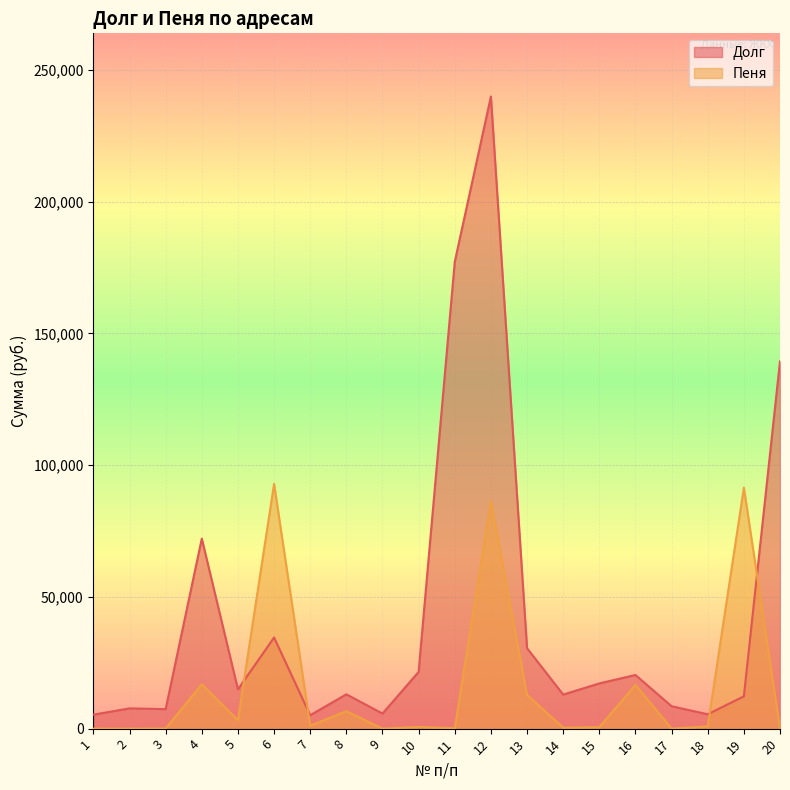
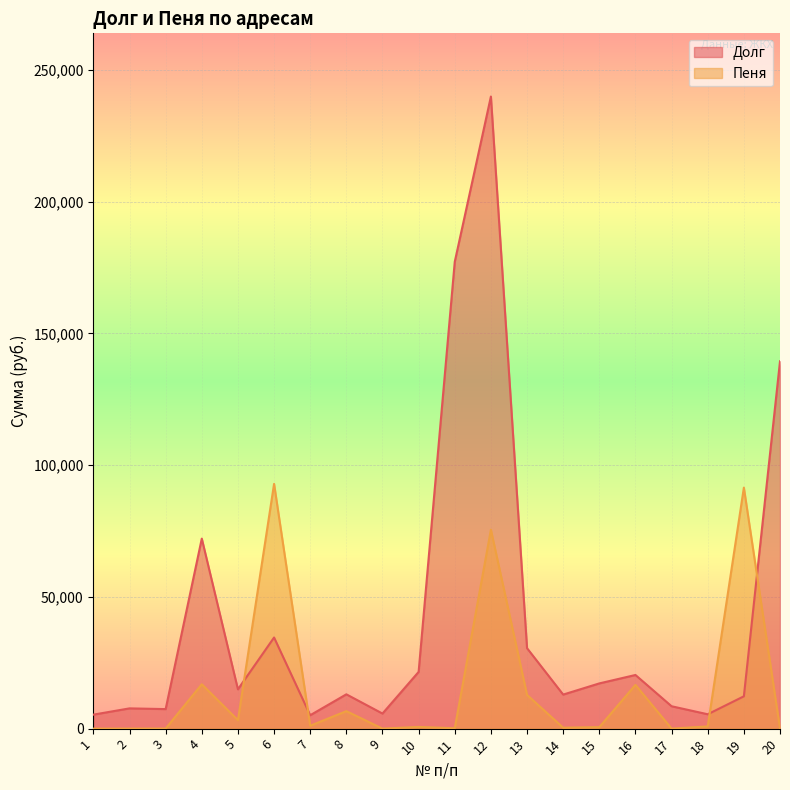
  {
    "Долг": {
      "1": "5,000",
      "2": "8,000",
      "3": "7,000",
      "4": "72,000",
      "5": "15,000",
      "6": "35,000",
      "7": "5,000",
      "8": "13,000",
      "9": "6,000",
      "10": "22,000",
      "11": "177,000",
      "12": "240,000",
      "13": "31,000",
      "14": "13,000",
      "15": "17,000",
      "16": "20,000",
      "17": "8,000",
      "18": "5,000",
      "19": "12,000",
      "20": "139,000"
    },
    "Пеня": {
      "1": "0",
      "2": "0",
      "3": "0",
      "4": "17,000",
      "5": "3,000",
      "6": "93,000",
      "7": "1,000",
      "8": "7,000",
      "9": "0",
      "10": "1,000",
      "11": "0",
-     "12": "86,000",
+     "12": "76,000",
      "13": "13,000",
      "14": "0",
      "15": "1,000",
      "16": "17,000",
      "17": "0",
      "18": "1,000",
      "19": "91,000",
      "20": "0"
    }
  }
